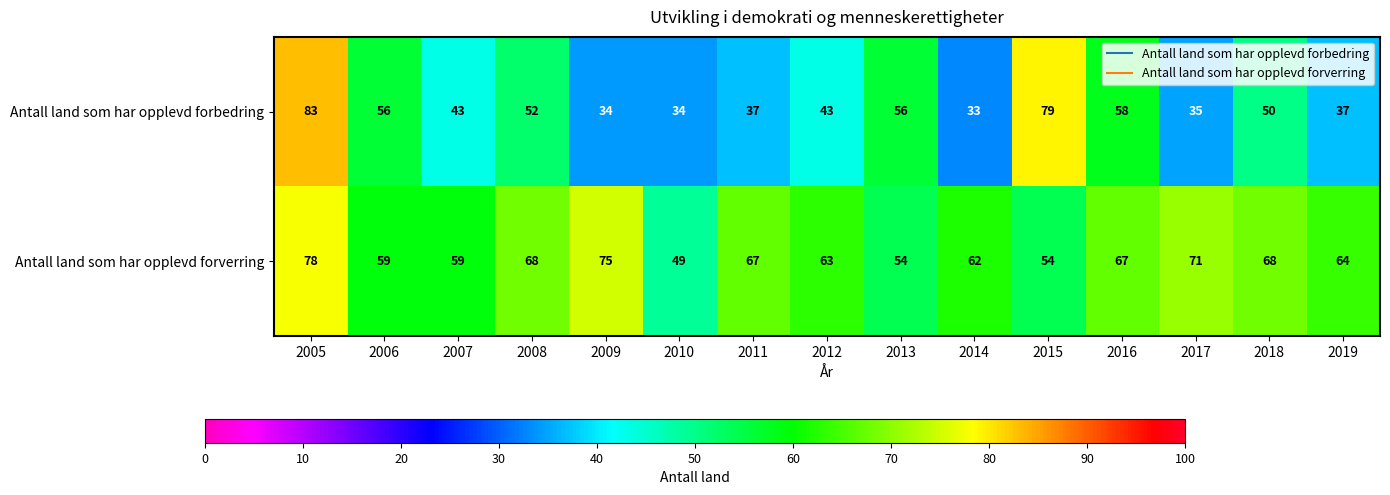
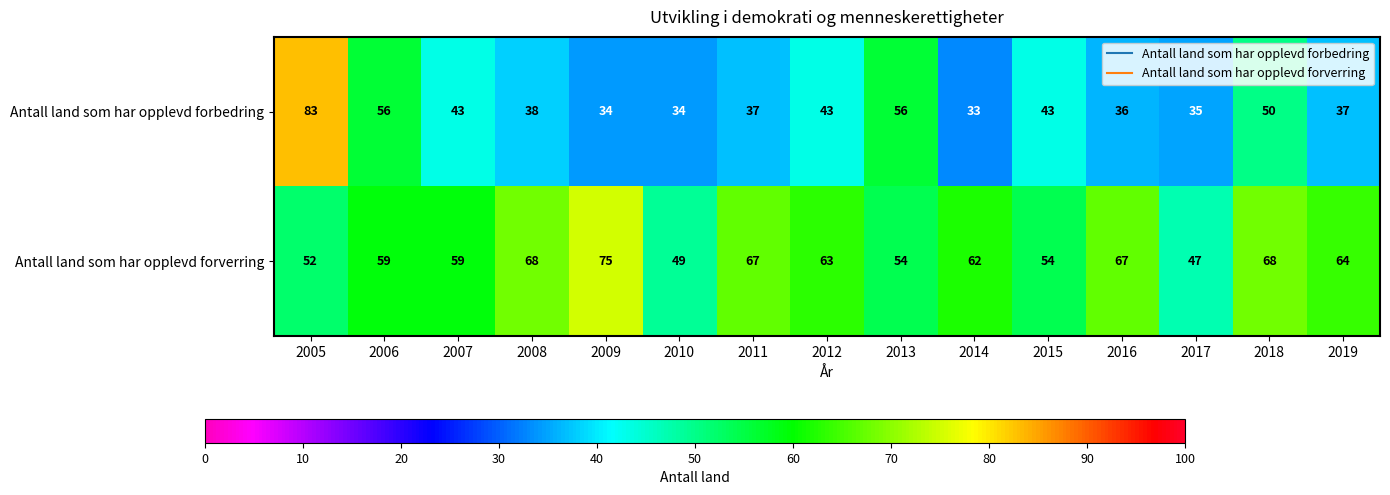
  {
    "Antall land som har opplevd forbedring": {
      "2005": 83,
      "2006": 56,
      "2007": 43,
-     "2008": 52,
+     "2008": 38,
      "2009": 34,
      "2010": 34,
      "2011": 37,
      "2012": 43,
      "2013": 56,
      "2014": 33,
-     "2015": 79,
-     "2016": 58,
+     "2015": 43,
+     "2016": 36,
      "2017": 35,
      "2018": 50,
      "2019": 37
    },
    "Antall land som har opplevd forverring": {
-     "2005": 78,
+     "2005": 52,
      "2006": 59,
      "2007": 59,
      "2008": 68,
      "2009": 75,
      "2010": 49,
      "2011": 67,
      "2012": 63,
      "2013": 54,
      "2014": 62,
      "2015": 54,
      "2016": 67,
-     "2017": 71,
+     "2017": 47,
      "2018": 68,
      "2019": 64
    }
  }
